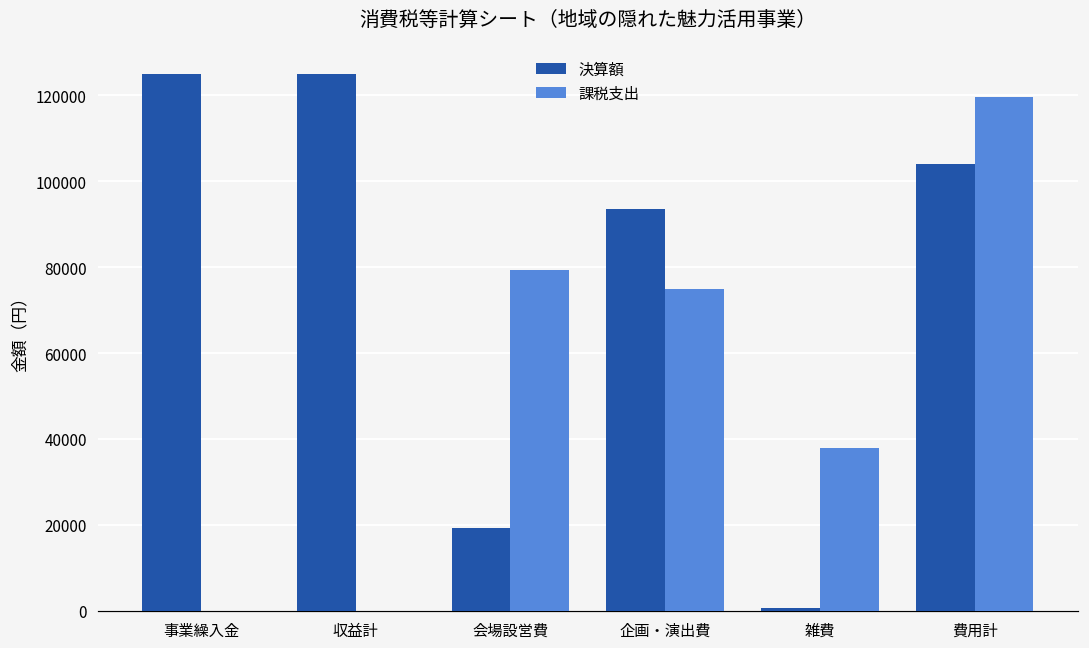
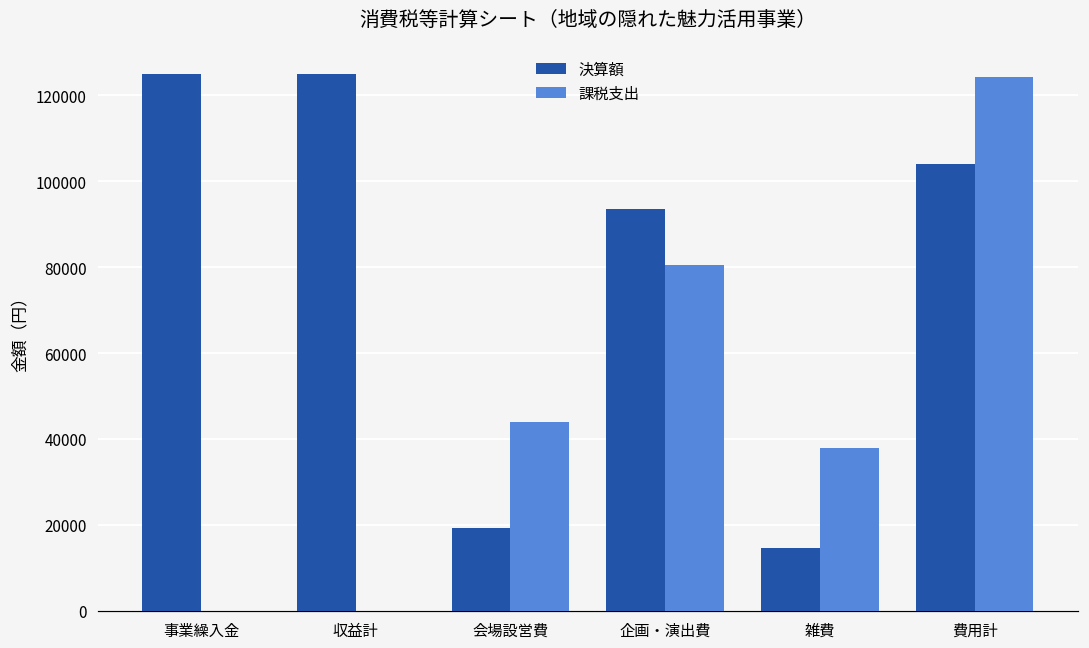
  {
    "決算額": {
      "事業繰入金": 125000,
      "収益計": 125000,
      "会場設営費": 19000,
      "企画・演出費": 93000,
-     "雑費": 1000,
+     "雑費": 15000,
      "費用計": 104000
    },
    "課税支出": {
      "事業繰入金": 0,
      "収益計": 0,
-     "会場設営費": 79000,
-     "企画・演出費": 75000,
+     "会場設営費": 44000,
+     "企画・演出費": 81000,
      "雑費": 38000,
-     "費用計": 120000
+     "費用計": 124000
    }
  }
